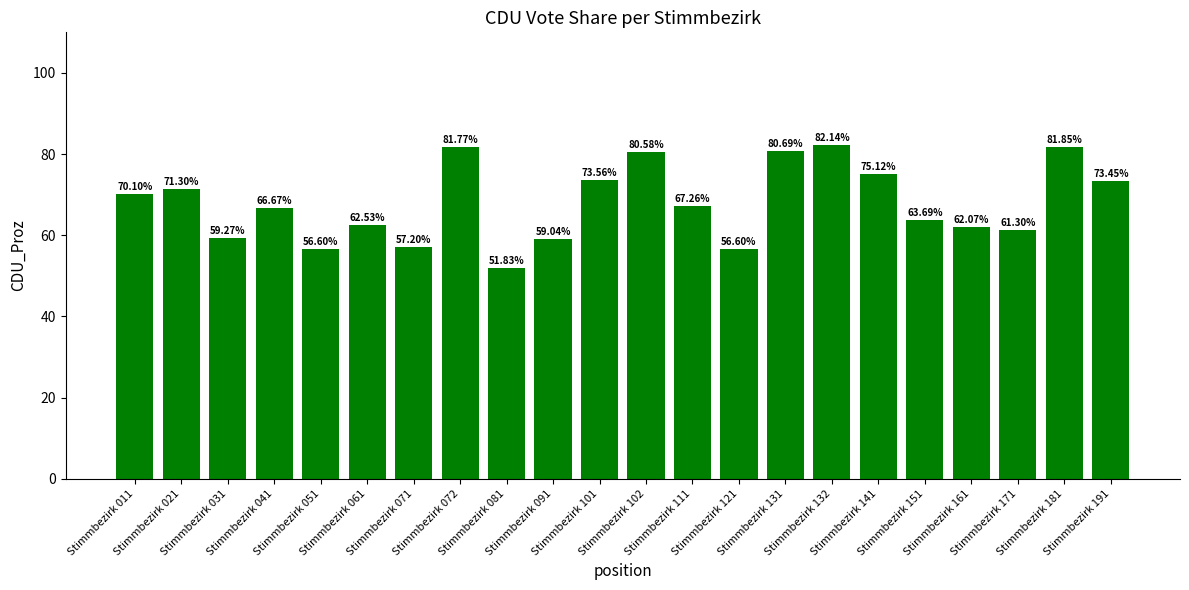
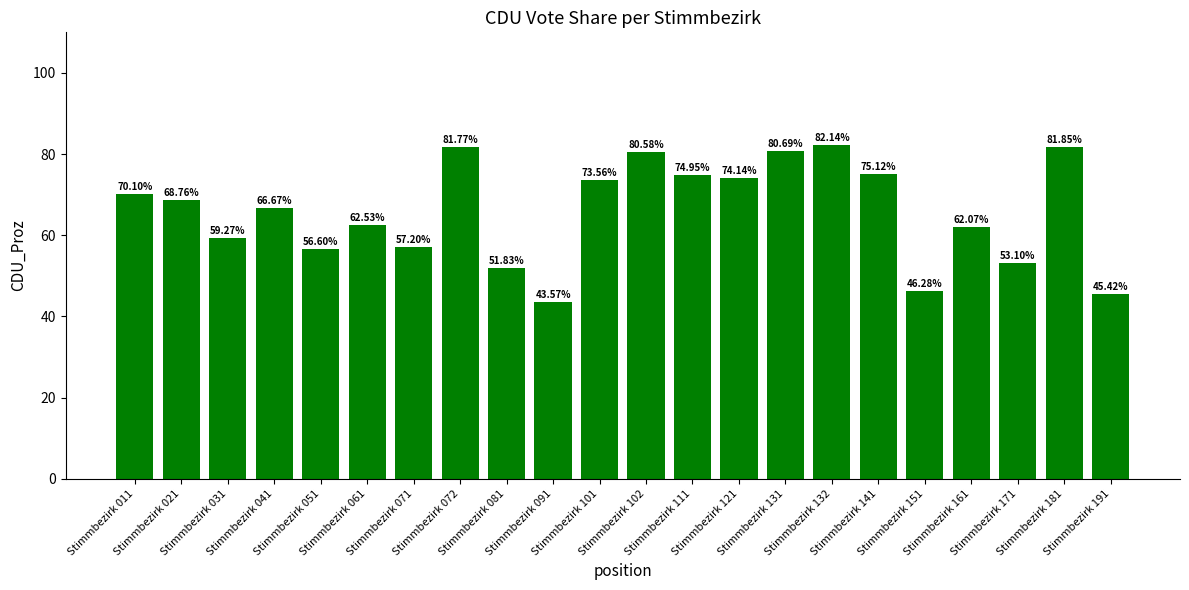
  {
    "Stimmbezirk 011": "70.10%",
-   "Stimmbezirk 021": "71.30%",
+   "Stimmbezirk 021": "68.76%",
    "Stimmbezirk 031": "59.27%",
    "Stimmbezirk 041": "66.67%",
    "Stimmbezirk 051": "56.60%",
    "Stimmbezirk 061": "62.53%",
    "Stimmbezirk 071": "57.20%",
    "Stimmbezirk 072": "81.77%",
    "Stimmbezirk 081": "51.83%",
-   "Stimmbezirk 091": "59.04%",
+   "Stimmbezirk 091": "43.57%",
    "Stimmbezirk 101": "73.56%",
    "Stimmbezirk 102": "80.58%",
-   "Stimmbezirk 111": "67.26%",
-   "Stimmbezirk 121": "56.60%",
+   "Stimmbezirk 111": "74.95%",
+   "Stimmbezirk 121": "74.14%",
    "Stimmbezirk 131": "80.69%",
    "Stimmbezirk 132": "82.14%",
    "Stimmbezirk 141": "75.12%",
-   "Stimmbezirk 151": "63.69%",
+   "Stimmbezirk 151": "46.28%",
    "Stimmbezirk 161": "62.07%",
-   "Stimmbezirk 171": "61.30%",
+   "Stimmbezirk 171": "53.10%",
    "Stimmbezirk 181": "81.85%",
-   "Stimmbezirk 191": "73.45%"
+   "Stimmbezirk 191": "45.42%"
  }
